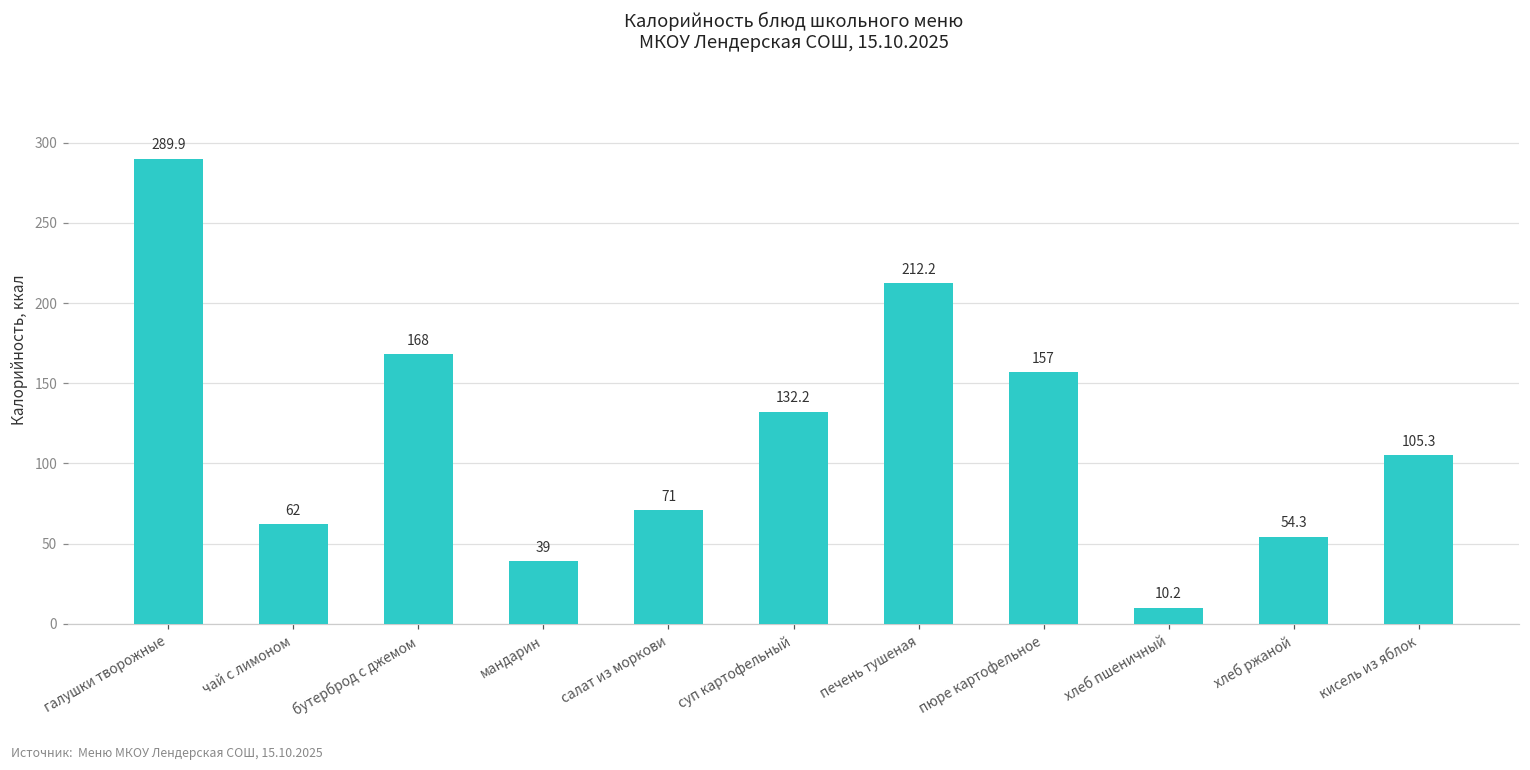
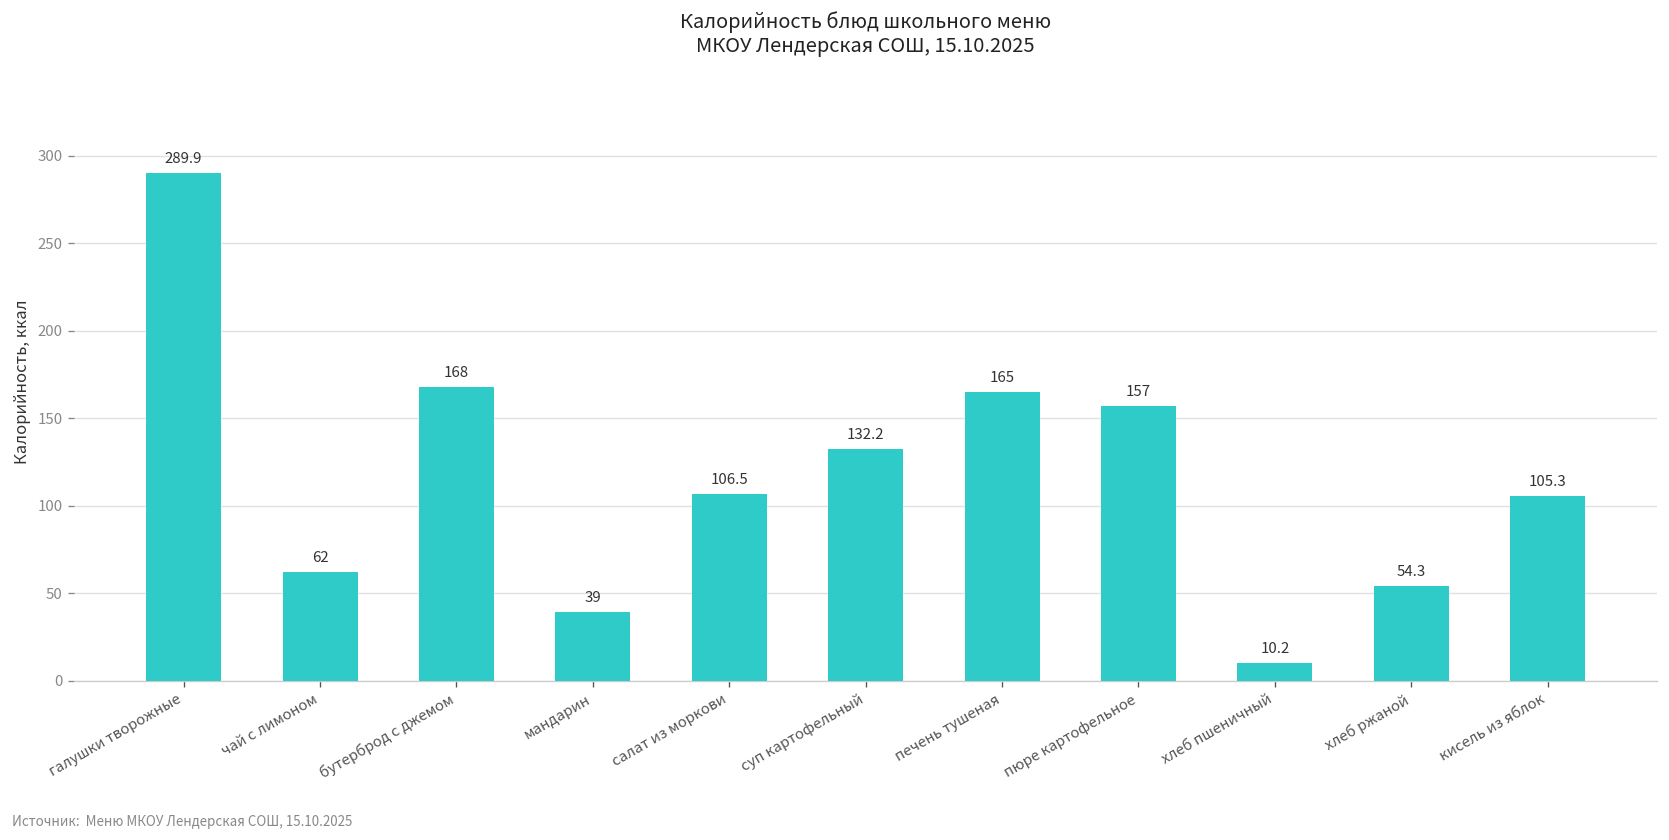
  {
    "галушки творожные": 289.9,
    "чай с лимоном": 62,
    "бутерброд с джемом": 168,
    "мандарин": 39,
-   "салат из моркови": 71,
+   "салат из моркови": 106.5,
    "суп картофельный": 132.2,
-   "печень тушеная": 212.2,
+   "печень тушеная": 165,
    "пюре картофельное": 157,
    "хлеб пшеничный": 10.2,
    "хлеб ржаной": 54.3,
    "кисель из яблок": 105.3
  }
